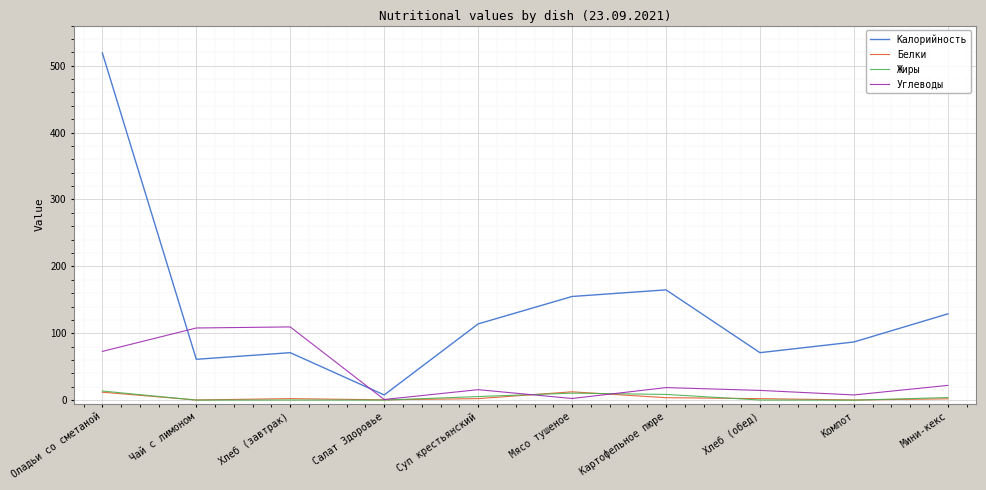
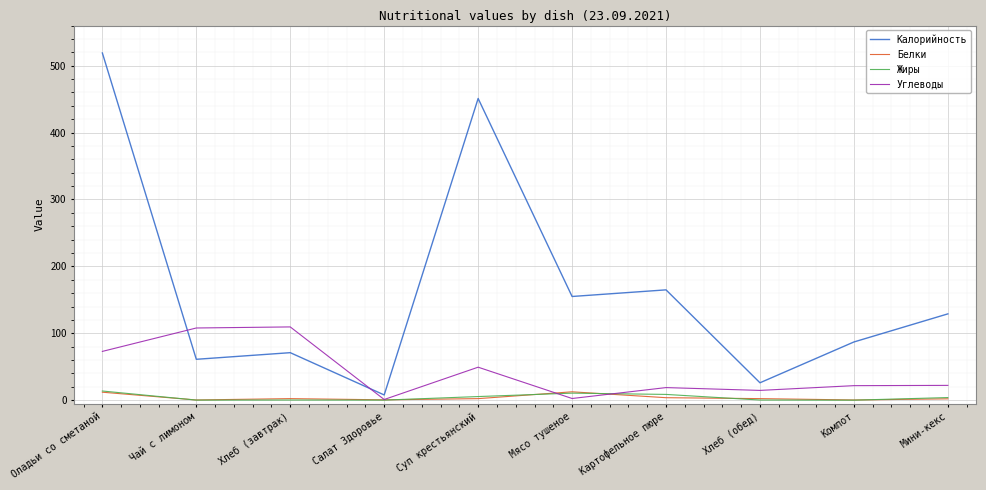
  {
    "Калорийность": {
      "Оладьи со сметаной": 520,
      "Чай с лимоном": 60,
      "Хлеб (завтрак)": 70,
      "Салат Здоровье": 10,
-     "Суп крестьянский": 110,
+     "Суп крестьянский": 450,
      "Мясо тушеное": 160,
      "Картофельное пюре": 160,
-     "Хлеб (обед)": 70,
+     "Хлеб (обед)": 30,
      "Компот": 90,
      "Мини-кекс": 130
    },
    "Белки": {
      "Картофельное пюре": 0
    },
    "Жиры": {
      "Картофельное пюре": 10
    },
    "Углеводы": {
      "Оладьи со сметаной": 70,
      "Чай с лимоном": 110,
      "Хлеб (завтрак)": 110,
-     "Суп крестьянский": 20,
+     "Суп крестьянский": 50,
      "Мясо тушеное": 0,
      "Картофельное пюре": 20,
      "Хлеб (обед)": 10,
-     "Компот": 10,
+     "Компот": 20,
      "Мини-кекс": 20
    }
  }
